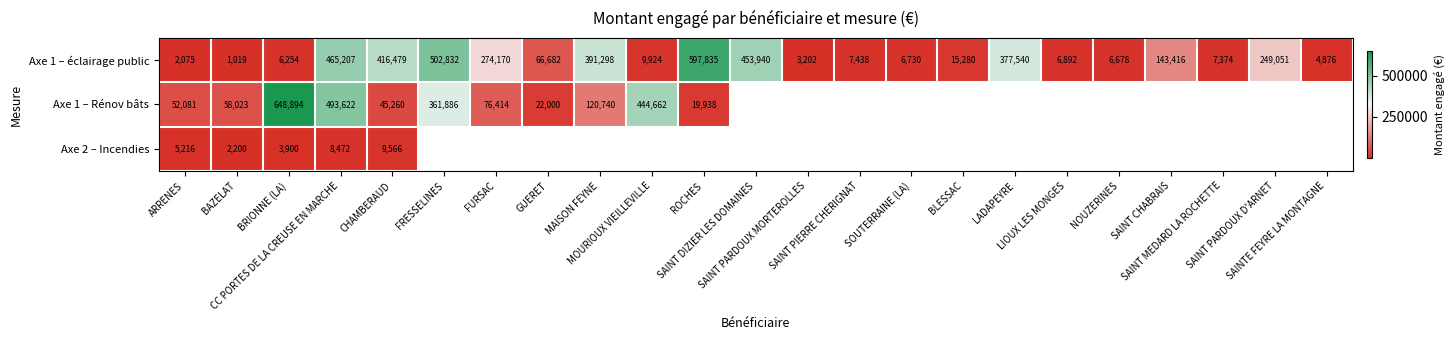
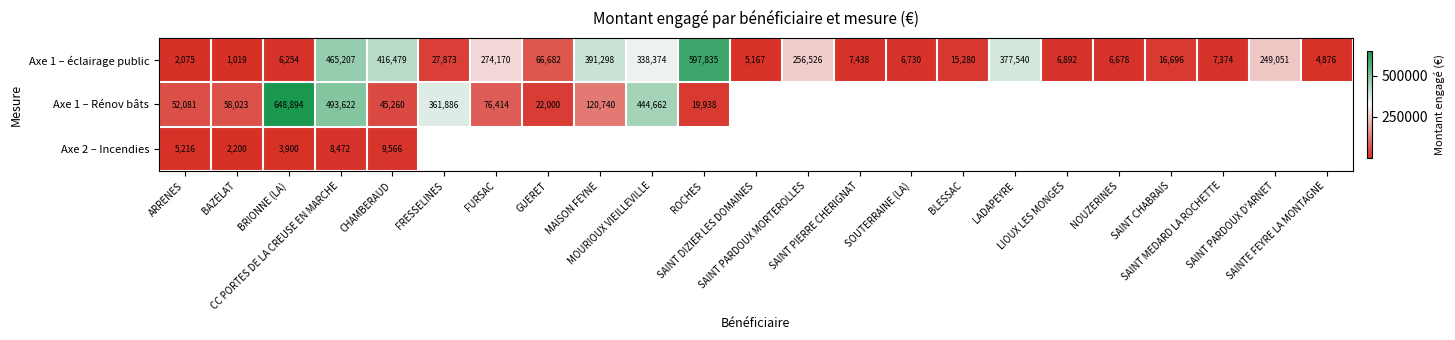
  {
    "Axe 1 – éclairage public": {
      "ARRENES": "2,075",
      "BAZELAT": "1,019",
      "BRIONNE (LA)": "6,254",
      "CC PORTES DE LA CREUSE EN MARCHE": "465,207",
      "CHAMBERAUD": "416,479",
-     "FRESSELINES": "502,832",
+     "FRESSELINES": "27,873",
      "FURSAC": "274,170",
      "GUERET": "66,682",
      "MAISON FEYNE": "391,298",
-     "MOURIOUX VIEILLEVILLE": "9,924",
+     "MOURIOUX VIEILLEVILLE": "338,374",
      "ROCHES": "597,835",
-     "SAINT DIZIER LES DOMAINES": "453,940",
-     "SAINT PARDOUX MORTEROLLES": "3,202",
+     "SAINT DIZIER LES DOMAINES": "5,167",
+     "SAINT PARDOUX MORTEROLLES": "256,526",
      "SAINT PIERRE CHERIGNAT": "7,438",
      "SOUTERRAINE (LA)": "6,730",
      "BLESSAC": "15,280",
      "LADAPEYRE": "377,540",
      "LIOUX LES MONGES": "6,892",
      "NOUZERINES": "6,678",
-     "SAINT CHABRAIS": "143,416",
+     "SAINT CHABRAIS": "16,696",
      "SAINT MEDARD LA ROCHETTE": "7,374",
      "SAINT PARDOUX D'ARNET": "249,051",
      "SAINTE FEYRE LA MONTAGNE": "4,876"
    },
    "Axe 1 – Rénov bâts": {
      "ARRENES": "52,081",
      "BAZELAT": "58,023",
      "BRIONNE (LA)": "648,894",
      "CC PORTES DE LA CREUSE EN MARCHE": "493,622",
      "CHAMBERAUD": "45,260",
      "FRESSELINES": "361,886",
      "FURSAC": "76,414",
      "GUERET": "22,000",
      "MAISON FEYNE": "120,740",
      "MOURIOUX VIEILLEVILLE": "444,662",
      "ROCHES": "19,938"
    },
    "Axe 2 – Incendies": {
      "ARRENES": "5,216",
      "BAZELAT": "2,200",
      "BRIONNE (LA)": "3,900",
      "CC PORTES DE LA CREUSE EN MARCHE": "8,472",
      "CHAMBERAUD": "9,566"
    }
  }
